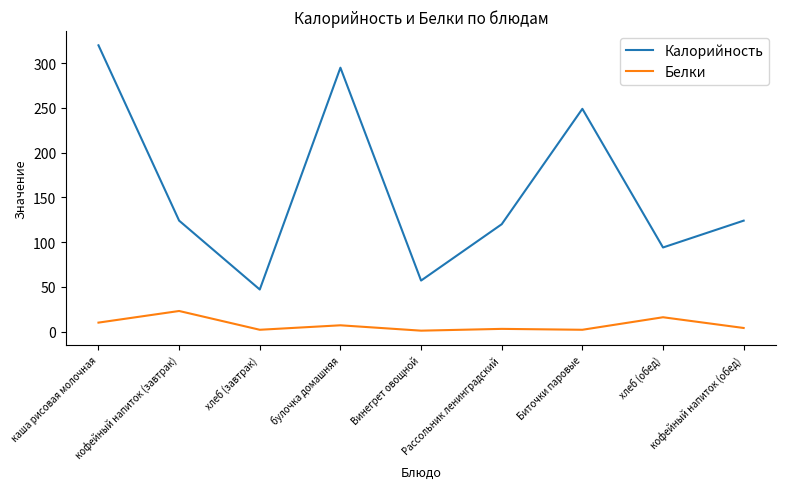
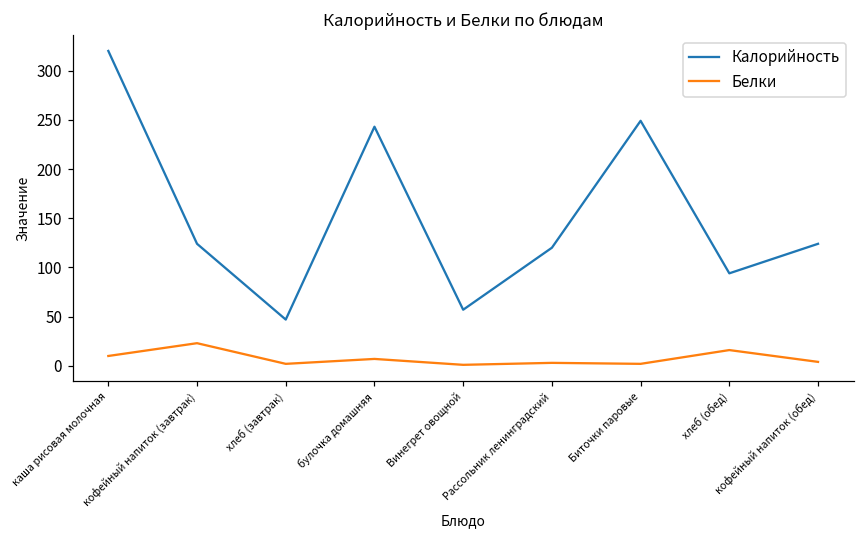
  {
    "Калорийность": {
      "каша рисовая молочная": 320,
      "кофейный напиток (завтрак)": 120,
      "хлеб (завтрак)": 50,
-     "булочка домашняя": 300,
+     "булочка домашняя": 240,
      "Винегрет овощной": 60,
      "Рассольник ленинградский": 120,
      "Биточки паровые": 250,
      "хлеб (обед)": 90,
      "кофейный напиток (обед)": 120
    },
    "Белки": {
      "каша рисовая молочная": 10,
      "кофейный напиток (завтрак)": 20,
      "хлеб (завтрак)": 0,
      "булочка домашняя": 10,
      "Винегрет овощной": 0,
      "Рассольник ленинградский": 0,
      "Биточки паровые": 0,
      "хлеб (обед)": 20,
      "кофейный напиток (обед)": 0
    }
  }
